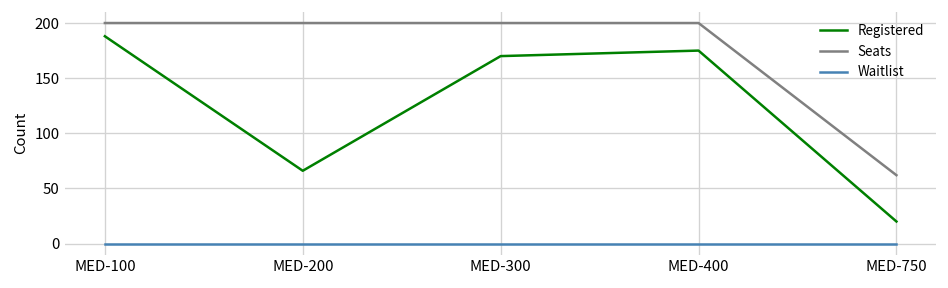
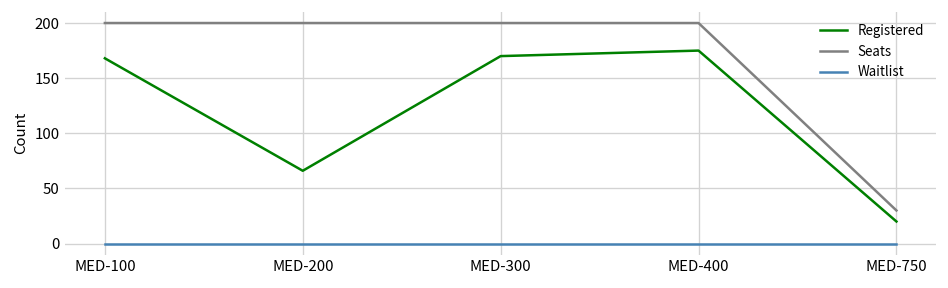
  {
    "Registered": {
-     "MED-100": 190,
+     "MED-100": 170,
      "MED-200": 70,
      "MED-300": 170,
      "MED-400": 180,
      "MED-750": 20
    },
    "Seats": {
      "MED-100": 200,
      "MED-200": 200,
      "MED-300": 200,
      "MED-400": 200,
-     "MED-750": 60
+     "MED-750": 30
    },
    "Waitlist": {
      "MED-100": 0,
      "MED-200": 0,
      "MED-300": 0,
      "MED-400": 0,
      "MED-750": 0
    }
  }
